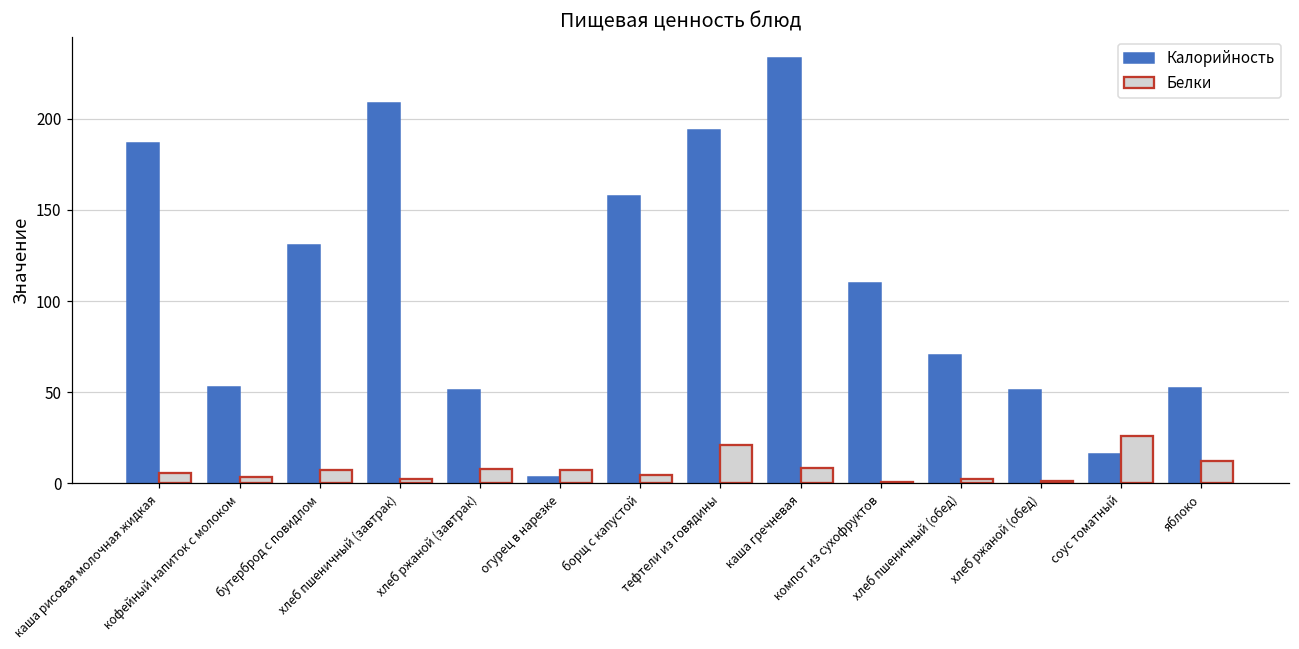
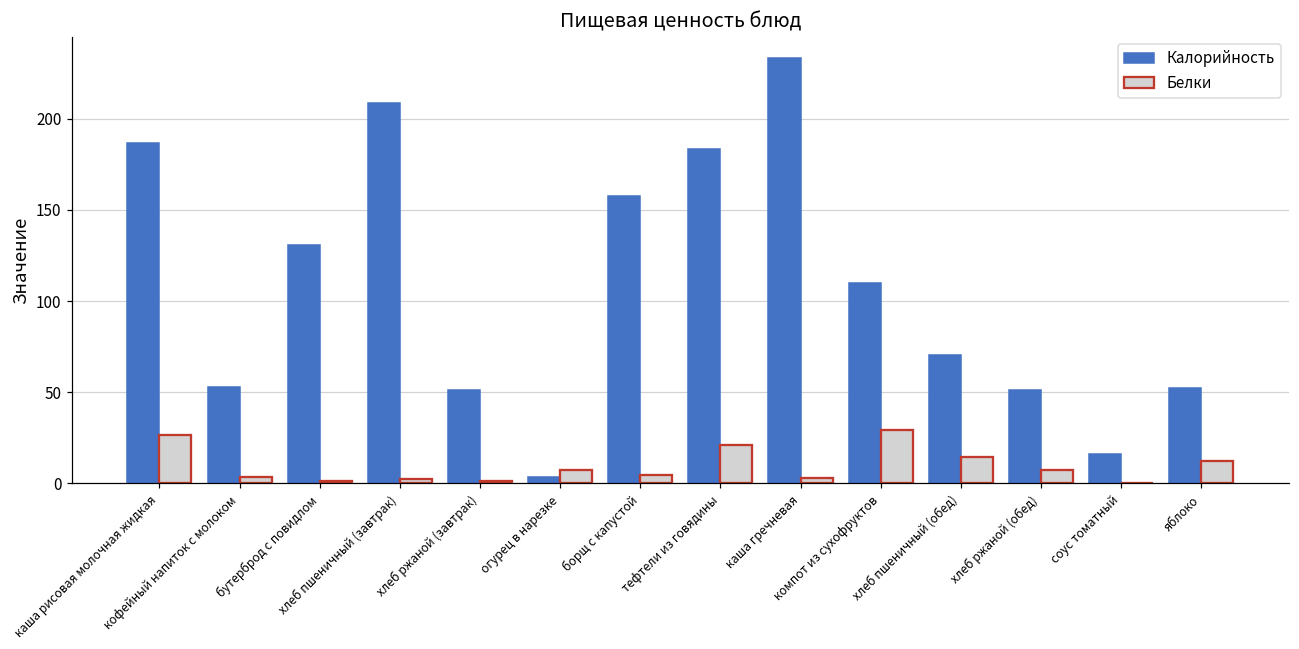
  {
    "Калорийность": {
      "каша рисовая молочная жидкая": 187,
      "кофейный напиток с молоком": 53,
      "бутерброд с повидлом": 131,
      "хлеб пшеничный (завтрак)": 208,
      "хлеб ржаной (завтрак)": 51,
      "огурец в нарезке": 4,
      "борщ с капустой": 158,
-     "тефтели из говядины": 194,
+     "тефтели из говядины": 184,
      "каша гречневая": 233,
      "компот из сухофруктов": 110,
      "хлеб пшеничный (обед)": 70,
      "хлеб ржаной (обед)": 51,
      "соус томатный": 16,
      "яблоко": 53
    },
    "Белки": {
-     "каша рисовая молочная жидкая": 6,
+     "каша рисовая молочная жидкая": 26,
      "кофейный напиток с молоком": 3,
-     "бутерброд с повидлом": 7,
+     "бутерброд с повидлом": 1,
      "хлеб пшеничный (завтрак)": 2,
-     "хлеб ржаной (завтрак)": 8,
+     "хлеб ржаной (завтрак)": 1,
      "огурец в нарезке": 8,
      "борщ с капустой": 4,
      "тефтели из говядины": 21,
-     "каша гречневая": 8,
-     "компот из сухофруктов": 1,
-     "хлеб пшеничный (обед)": 2,
-     "хлеб ржаной (обед)": 1,
-     "соус томатный": 26,
+     "каша гречневая": 3,
+     "компот из сухофруктов": 29,
+     "хлеб пшеничный (обед)": 14,
+     "хлеб ржаной (обед)": 7,
+     "соус томатный": 0,
      "яблоко": 12
    }
  }
